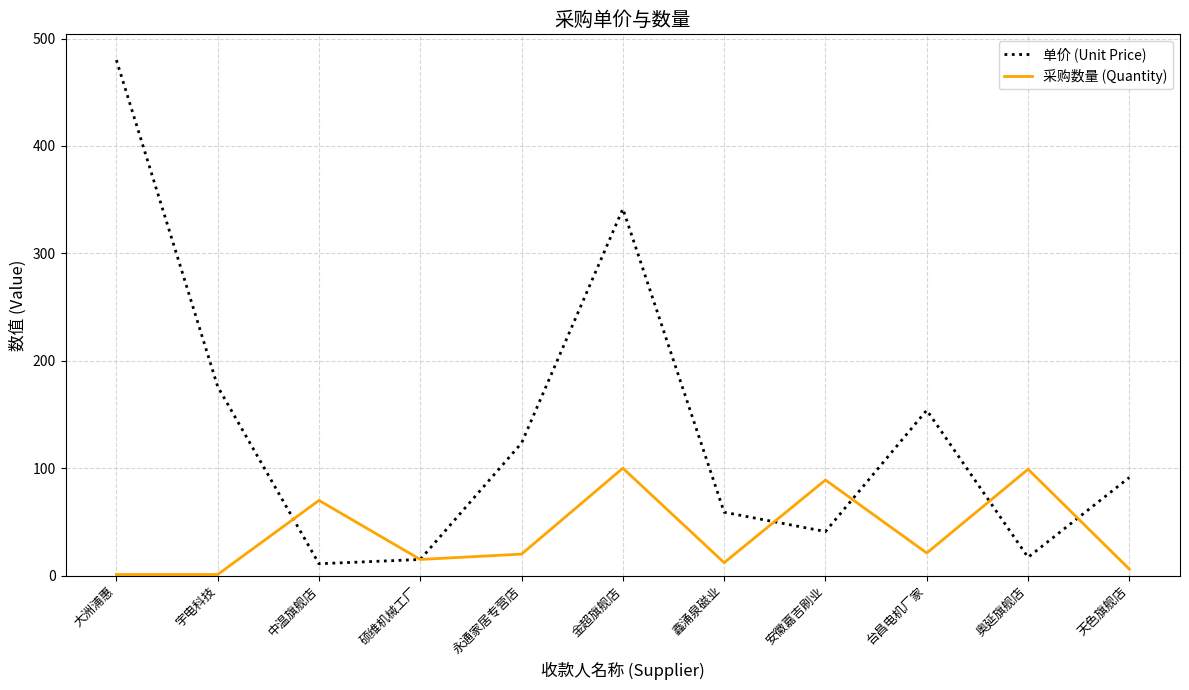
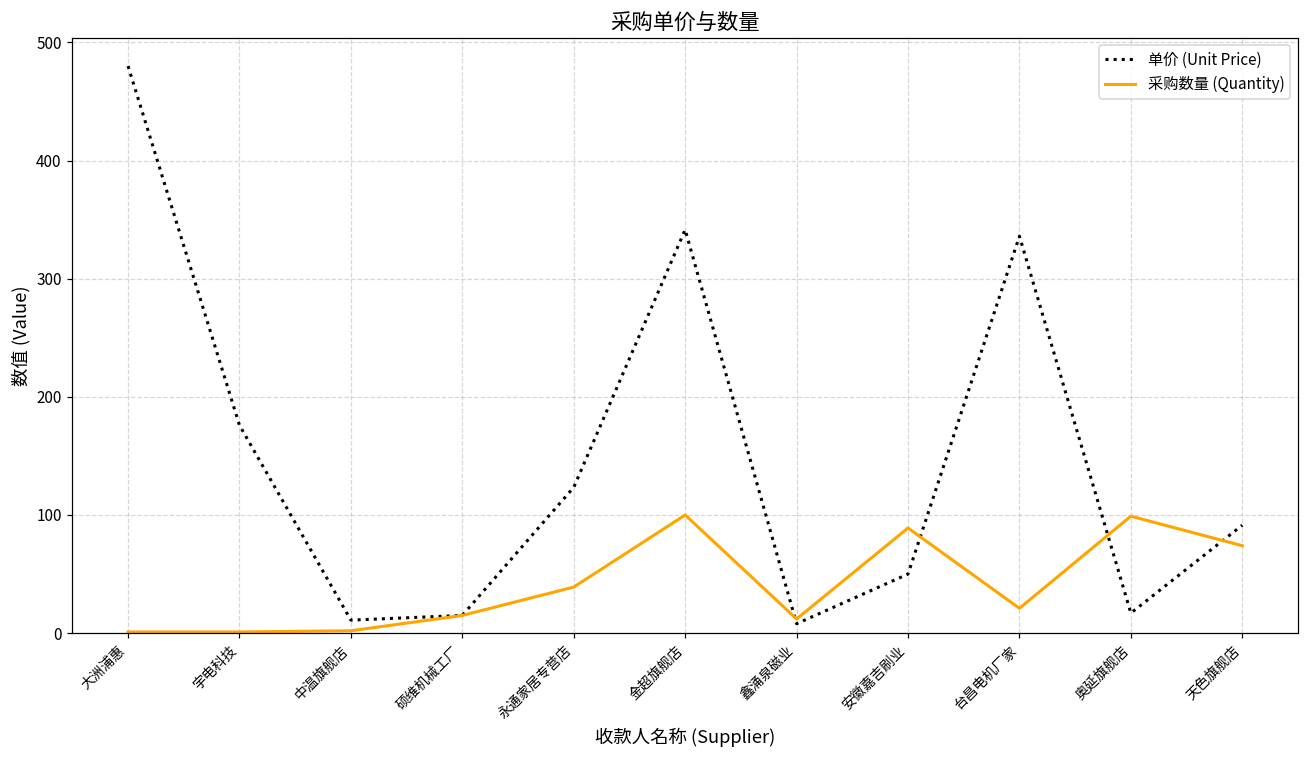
  {
    "单价 (Unit Price)": {
      "大洲浦惠": 480,
      "宇电科技": 176,
      "中温旗舰店": 11,
      "永通家居专营店": 123,
      "金超旗舰店": 341,
-     "鑫涌泉磁业": 59,
-     "安徽嘉吉刷业": 41,
-     "台昌电机厂家": 154,
+     "鑫涌泉磁业": 8,
+     "安徽嘉吉刷业": 50,
+     "台昌电机厂家": 336,
      "奥延旗舰店": 17,
      "天色旗舰店": 91
    },
    "采购数量 (Quantity)": {
      "大洲浦惠": 1,
      "宇电科技": 1,
-     "中温旗舰店": 70,
-     "永通家居专营店": 20,
+     "中温旗舰店": 2,
+     "永通家居专营店": 39,
      "金超旗舰店": 100,
      "鑫涌泉磁业": 12,
      "安徽嘉吉刷业": 89,
      "台昌电机厂家": 21,
      "奥延旗舰店": 99,
-     "天色旗舰店": 6
+     "天色旗舰店": 74
    }
  }
